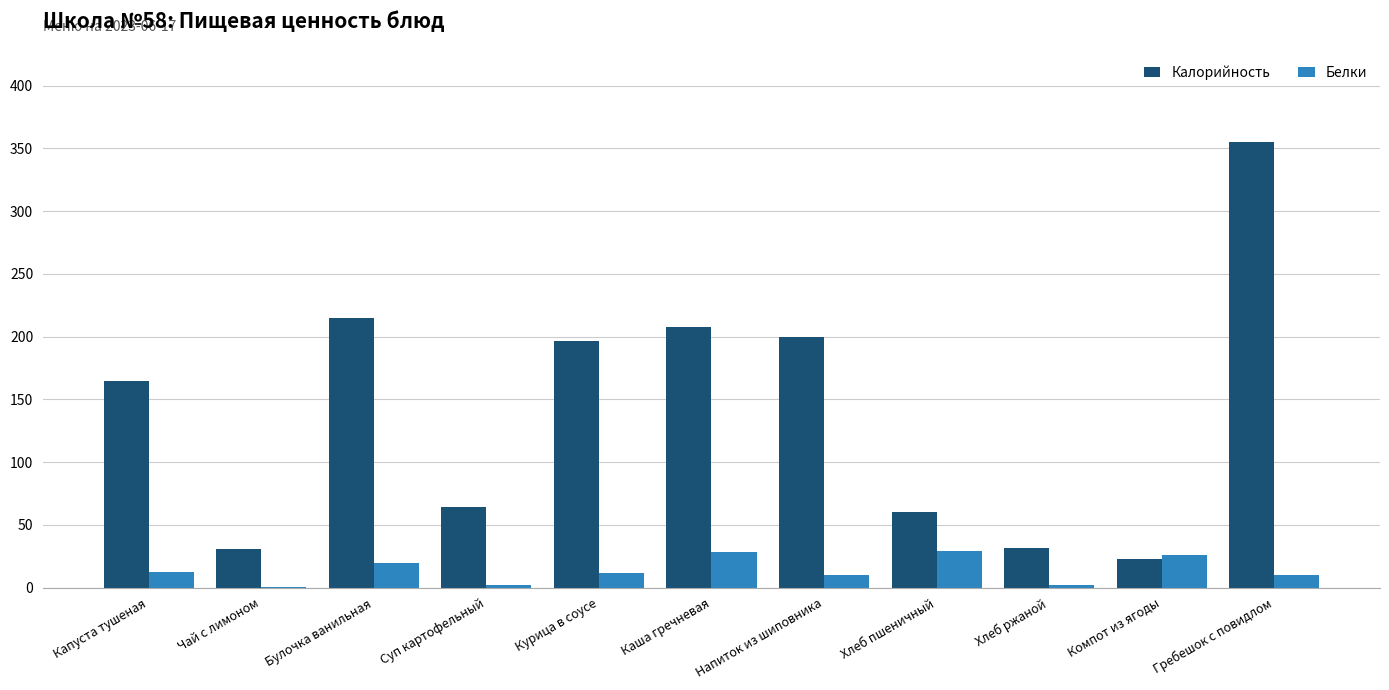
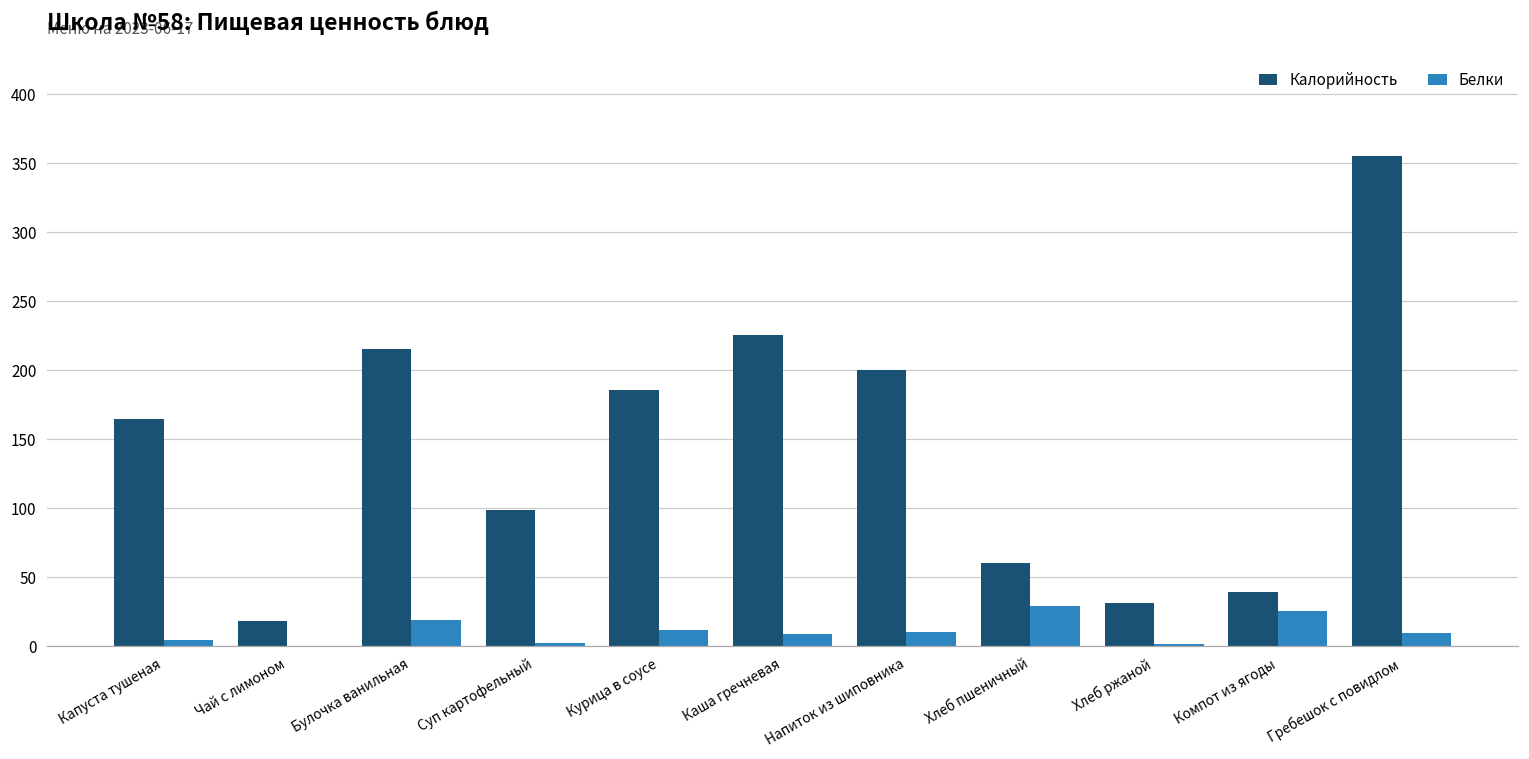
  {
    "Калорийность": {
      "Капуста тушеная": 165,
-     "Чай с лимоном": 31,
+     "Чай с лимоном": 19,
      "Булочка ванильная": 215,
-     "Суп картофельный": 64,
-     "Курица в соусе": 197,
-     "Каша гречневая": 207,
+     "Суп картофельный": 99,
+     "Курица в соусе": 186,
+     "Каша гречневая": 226,
      "Напиток из шиповника": 200,
      "Хлеб пшеничный": 60,
      "Хлеб ржаной": 31,
-     "Компот из ягоды": 23,
+     "Компот из ягоды": 40,
      "Гребешок с повидлом": 355
    },
    "Белки": {
-     "Капуста тушеная": 12,
+     "Капуста тушеная": 4,
      "Булочка ванильная": 19,
      "Суп картофельный": 3,
      "Курица в соусе": 12,
-     "Каша гречневая": 29,
+     "Каша гречневая": 9,
      "Напиток из шиповника": 10,
      "Хлеб пшеничный": 29,
      "Компот из ягоды": 26,
      "Гребешок с повидлом": 10
    }
  }
